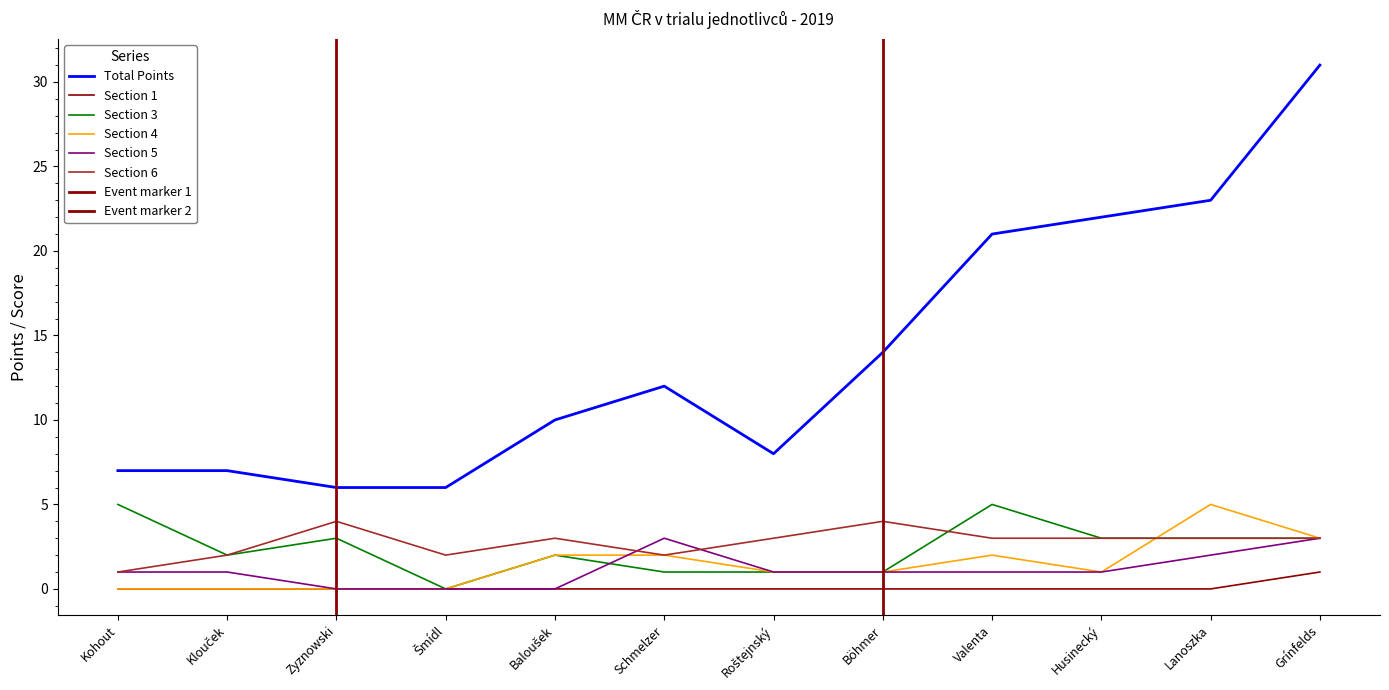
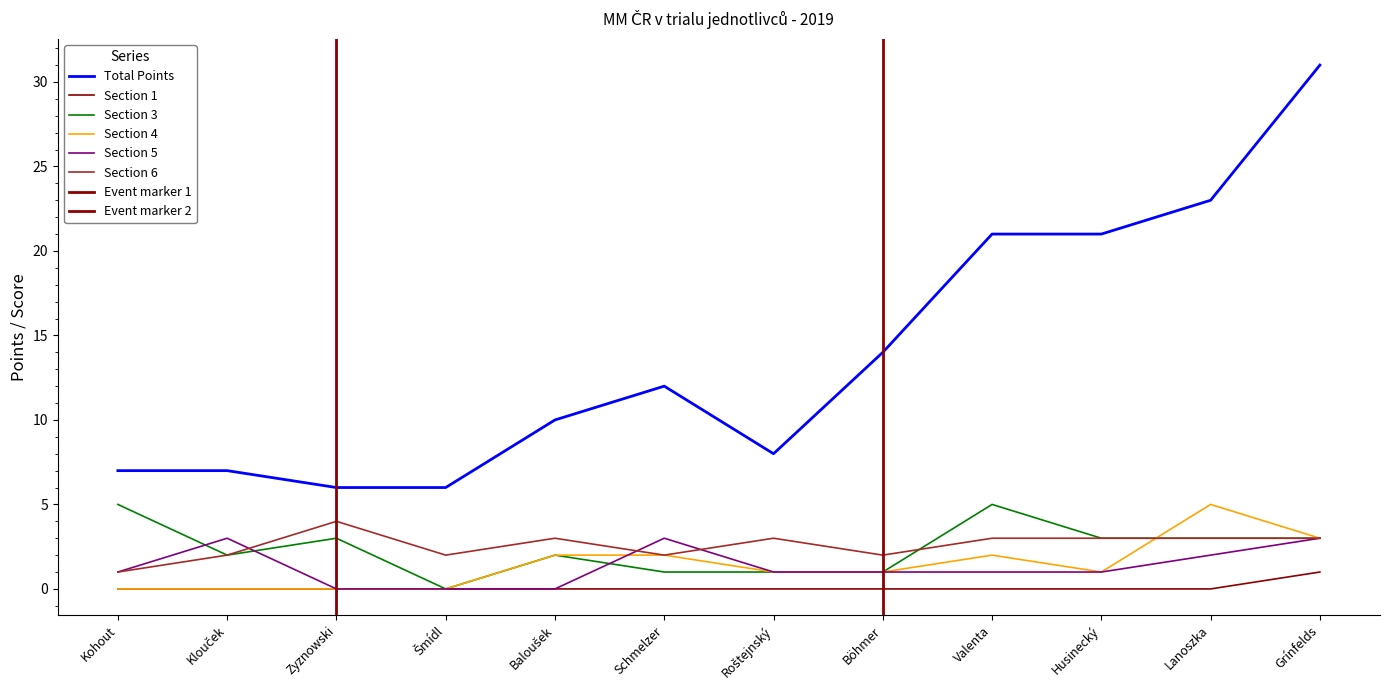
  {
    "Total Points": {
      "Kohout": 7,
      "Klouček": 7,
      "Zyznowski": 6,
      "Šmídl": 6,
      "Baloušek": 10,
      "Schmelzer": 12,
      "Roštejnský": 8,
      "Böhmer": 14,
      "Valenta": 21,
-     "Husinecký": 22,
+     "Husinecký": 21,
      "Lanoszka": 23,
      "Grínfelds": 31
    },
    "Section 1": {
      "Schmelzer": 0,
      "Roštejnský": 0,
      "Böhmer": 0,
      "Valenta": 0,
      "Husinecký": 0,
      "Lanoszka": 0,
      "Grínfelds": 1
    },
    "Section 3": {
      "Kohout": 5,
      "Zyznowski": 3,
      "Schmelzer": 1,
      "Valenta": 5
    },
    "Section 4": {
      "Valenta": 2,
      "Lanoszka": 5
    },
    "Section 5": {
-     "Klouček": 1,
+     "Klouček": 3,
      "Schmelzer": 3,
      "Valenta": 1,
      "Lanoszka": 2
    },
    "Section 6": {
      "Zyznowski": 4,
      "Šmídl": 2,
      "Baloušek": 3,
      "Roštejnský": 3,
-     "Böhmer": 4,
+     "Böhmer": 2,
      "Valenta": 3
    }
  }
